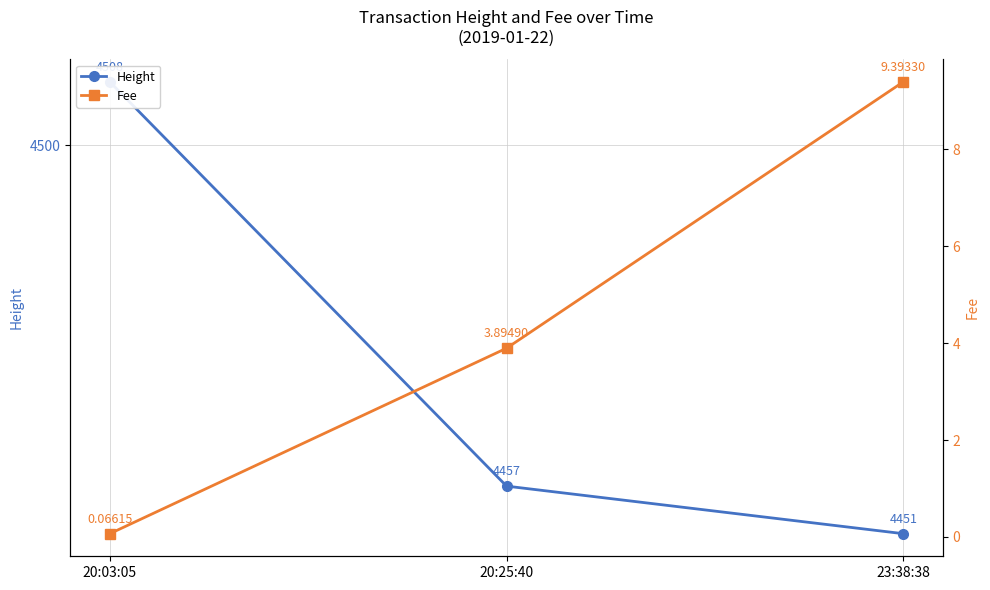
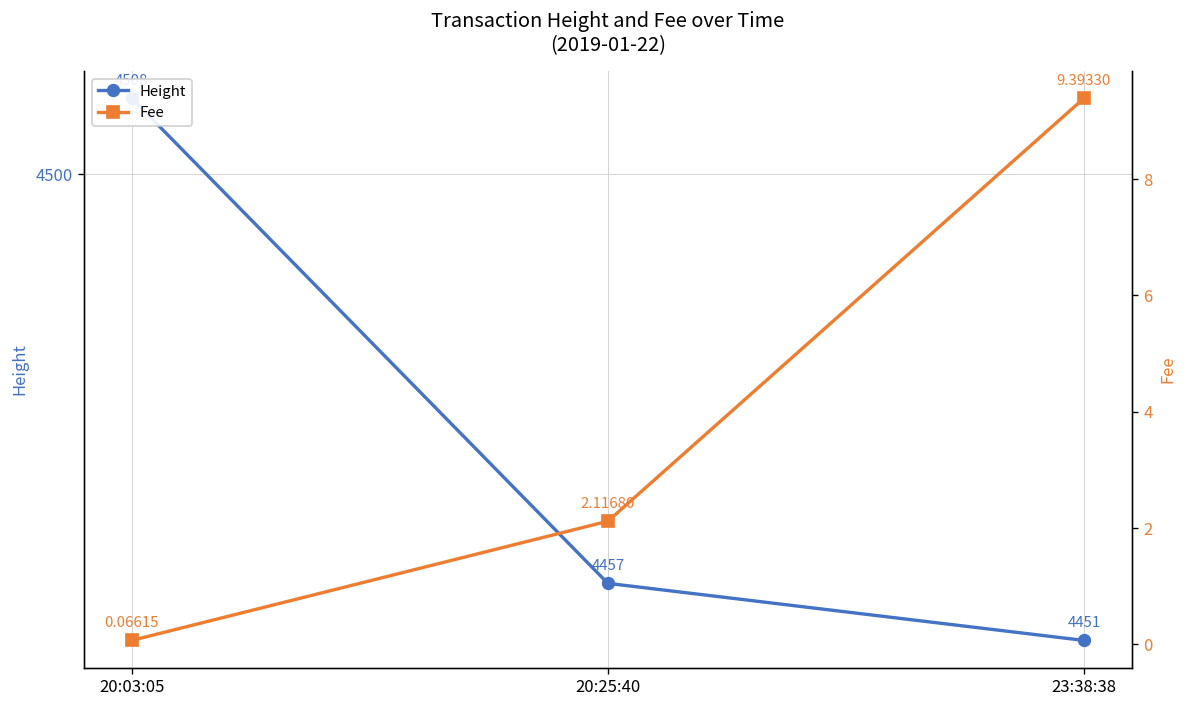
  {
    "Height": {
      "20:25:40": 4457,
      "23:38:38": 4451
    },
    "Fee": {
      "20:03:05": 0.06615,
-     "20:25:40": 3.89490,
+     "20:25:40": 2.11680,
      "23:38:38": 9.39330
    }
  }
